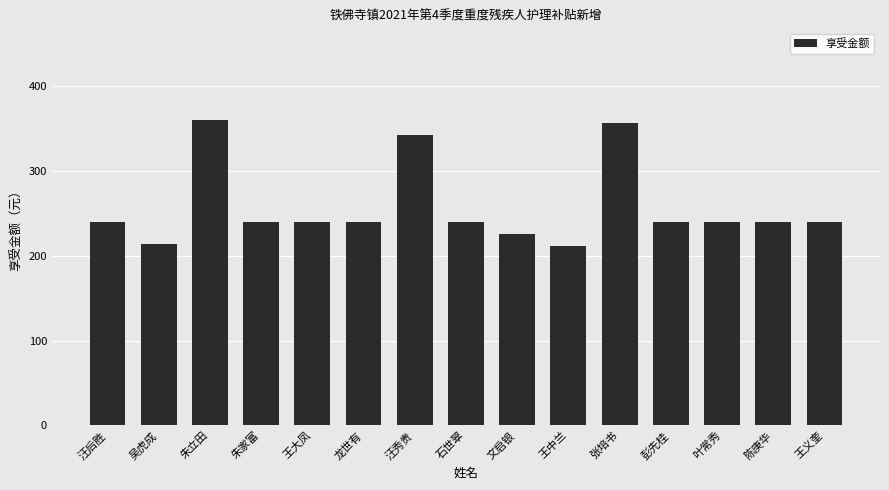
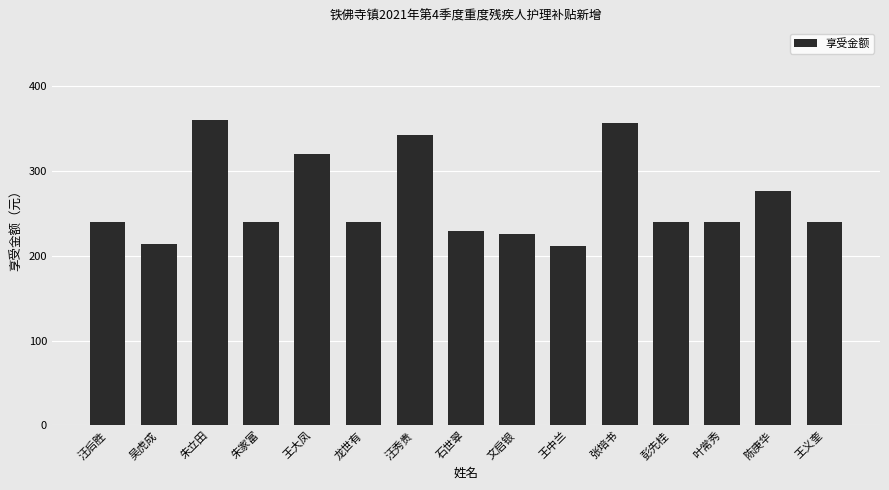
  {
    "汪后胜": 240,
    "吴虎成": 210,
    "朱立田": 360,
    "朱家富": 240,
-   "王大凤": 240,
+   "王大凤": 320,
    "龙世有": 240,
    "汪秀贵": 340,
-   "石世翠": 240,
+   "石世翠": 230,
    "文启银": 230,
    "王中兰": 210,
    "张培书": 360,
    "彭先桂": 240,
    "叶常秀": 240,
-   "陈庚华": 240,
+   "陈庚华": 280,
    "王义奎": 240
  }
